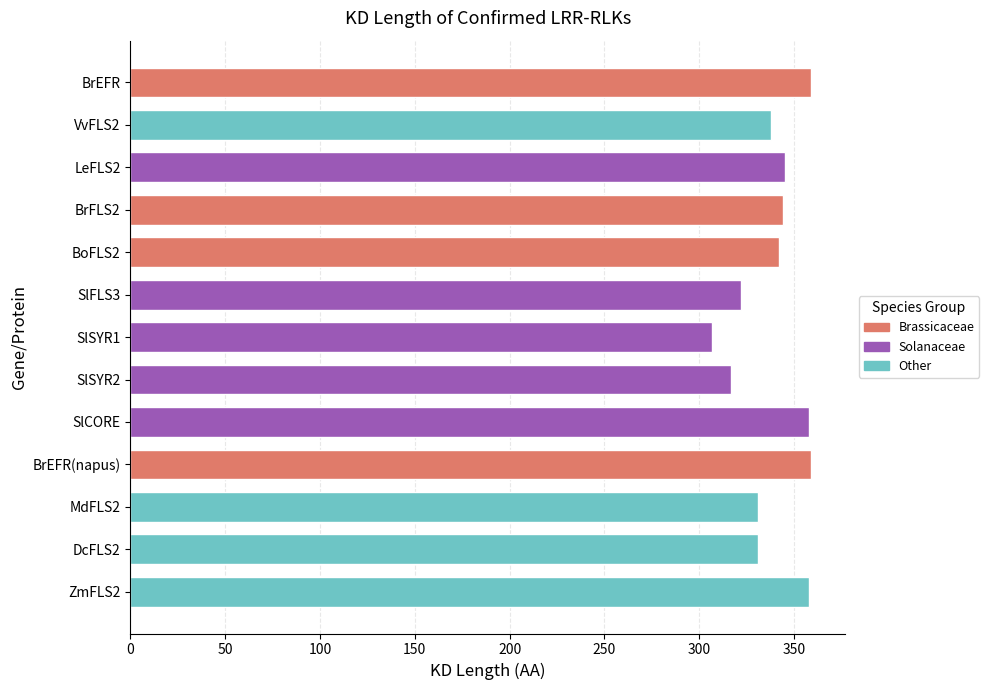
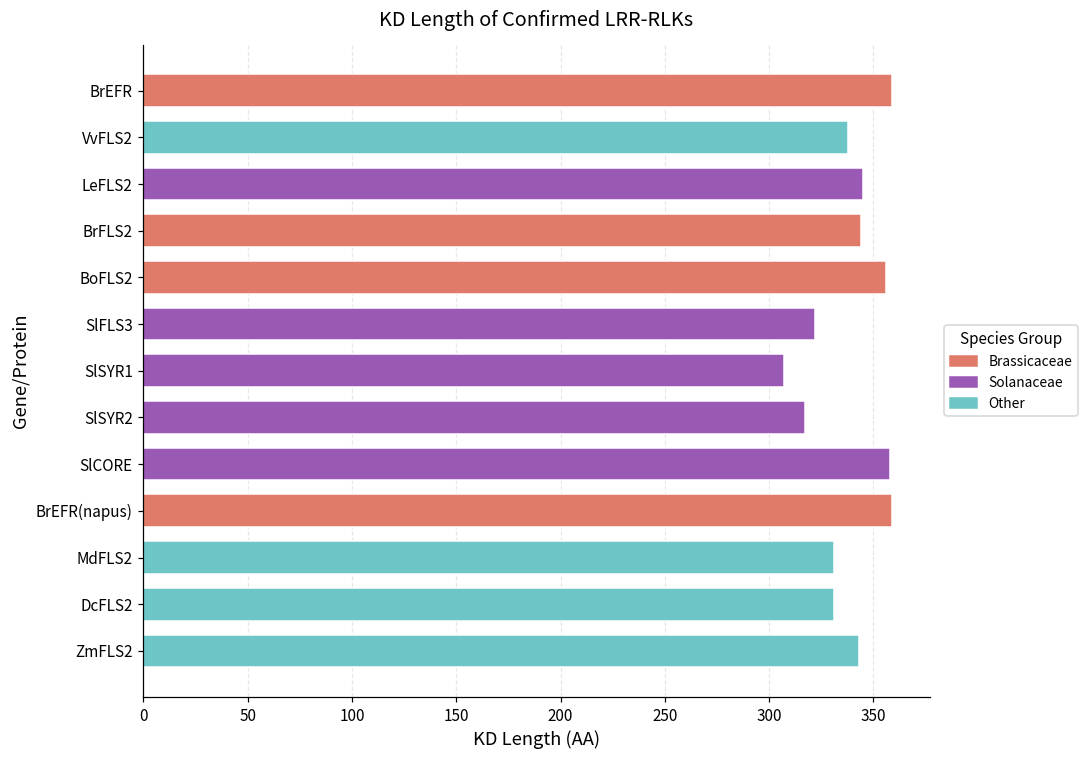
  {
    "BrEFR": 359,
    "VvFLS2": 338,
    "LeFLS2": 345,
    "BrFLS2": 344,
-   "BoFLS2": 342,
+   "BoFLS2": 356,
    "SlFLS3": 322,
    "SlSYR1": 307,
    "SlSYR2": 317,
    "SlCORE": 358,
    "BrEFR(napus)": 359,
    "MdFLS2": 331,
    "DcFLS2": 331,
-   "ZmFLS2": 358
+   "ZmFLS2": 343
  }
